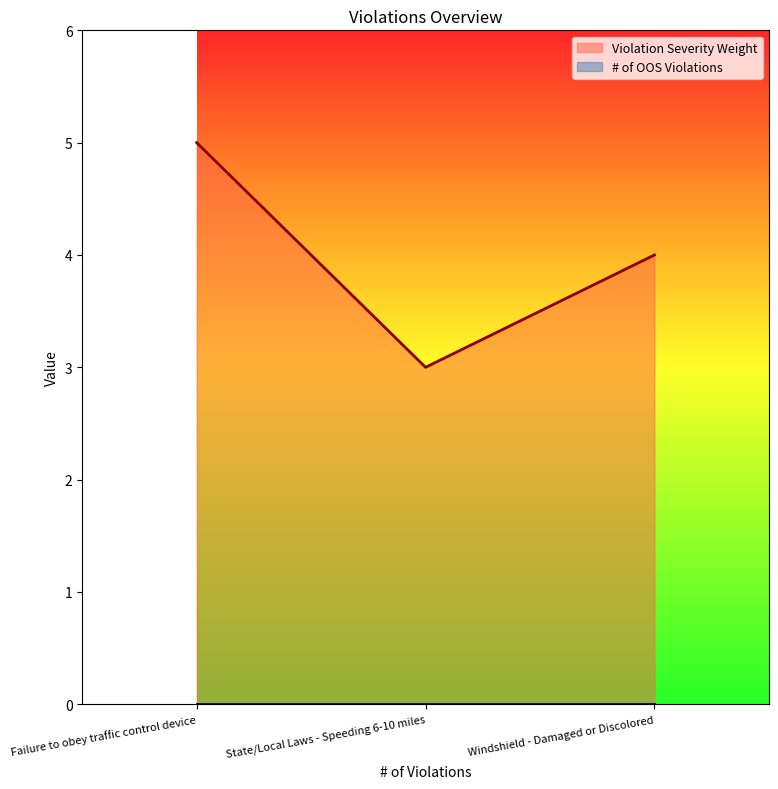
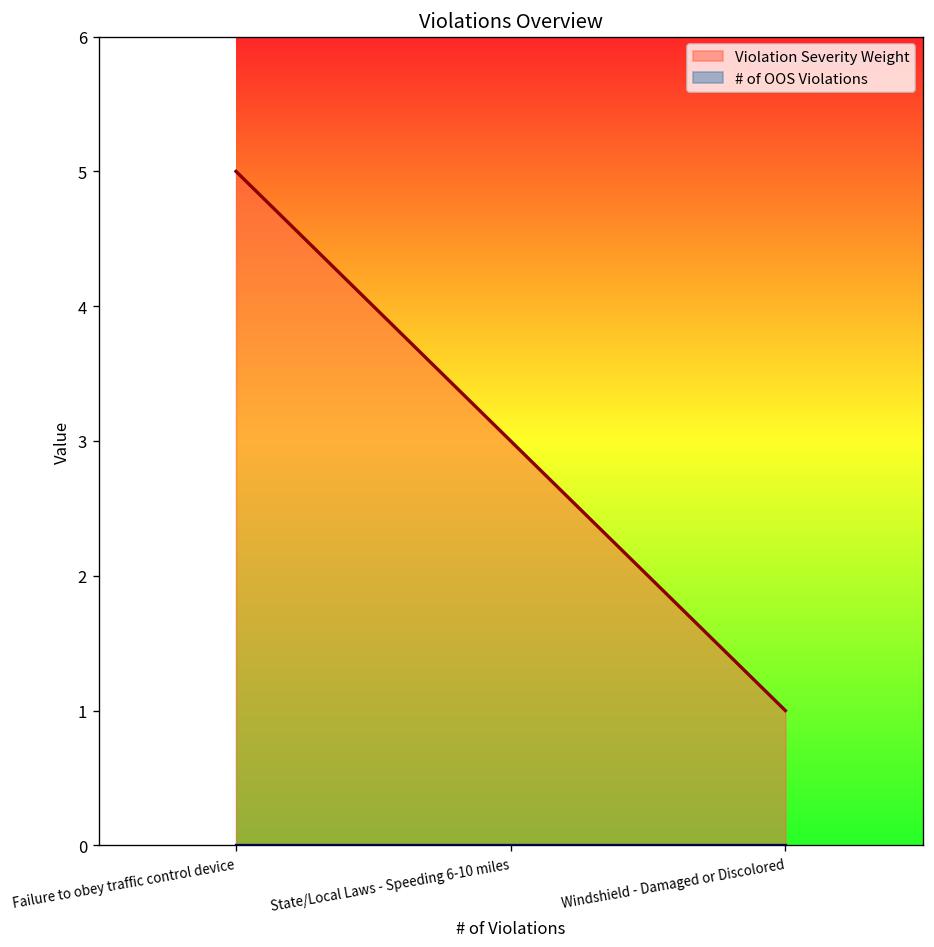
  {
    "Violation Severity Weight": {
      "Failure to obey traffic control device": 5,
      "State/Local Laws - Speeding 6-10 miles": 3,
-     "Windshield - Damaged or Discolored": 4
+     "Windshield - Damaged or Discolored": 1
    },
    "# of OOS Violations": {
      "Failure to obey traffic control device": 0,
      "State/Local Laws - Speeding 6-10 miles": 0,
      "Windshield - Damaged or Discolored": 0
    }
  }
